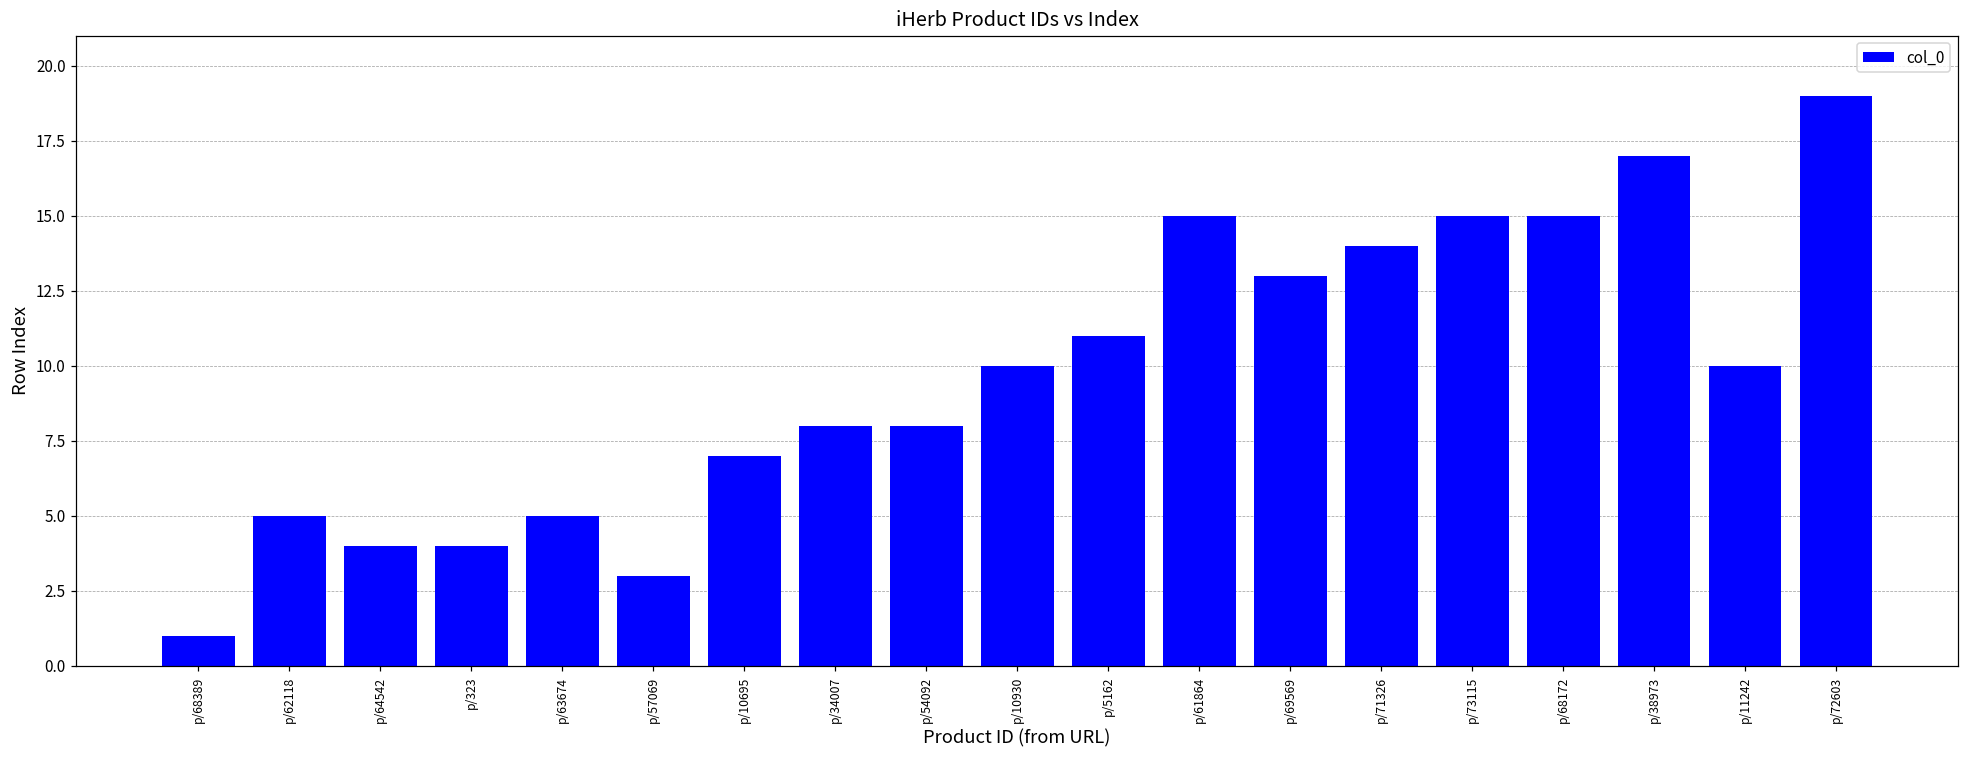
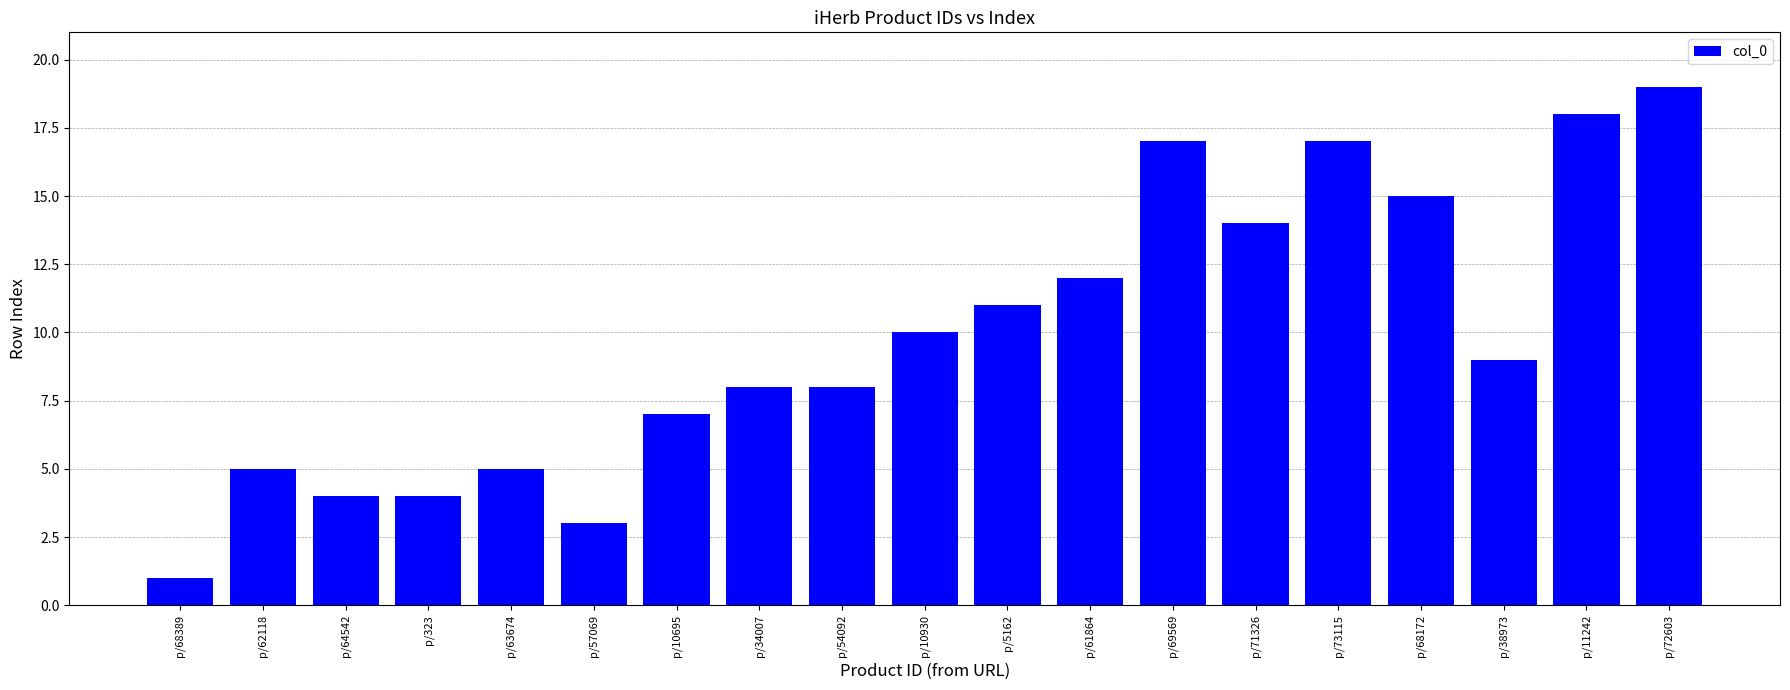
  {
    "p/68389": 1,
    "p/62118": 5,
    "p/64542": 4,
    "p/323": 4,
    "p/63674": 5,
    "p/57069": 3,
    "p/10695": 7,
    "p/34007": 8,
    "p/54092": 8,
    "p/10930": 10,
    "p/5162": 11,
-   "p/61864": 15,
-   "p/69569": 13,
+   "p/61864": 12,
+   "p/69569": 17,
    "p/71326": 14,
-   "p/73115": 15,
+   "p/73115": 17,
    "p/68172": 15,
-   "p/38973": 17,
-   "p/11242": 10,
+   "p/38973": 9,
+   "p/11242": 18,
    "p/72603": 19
  }
